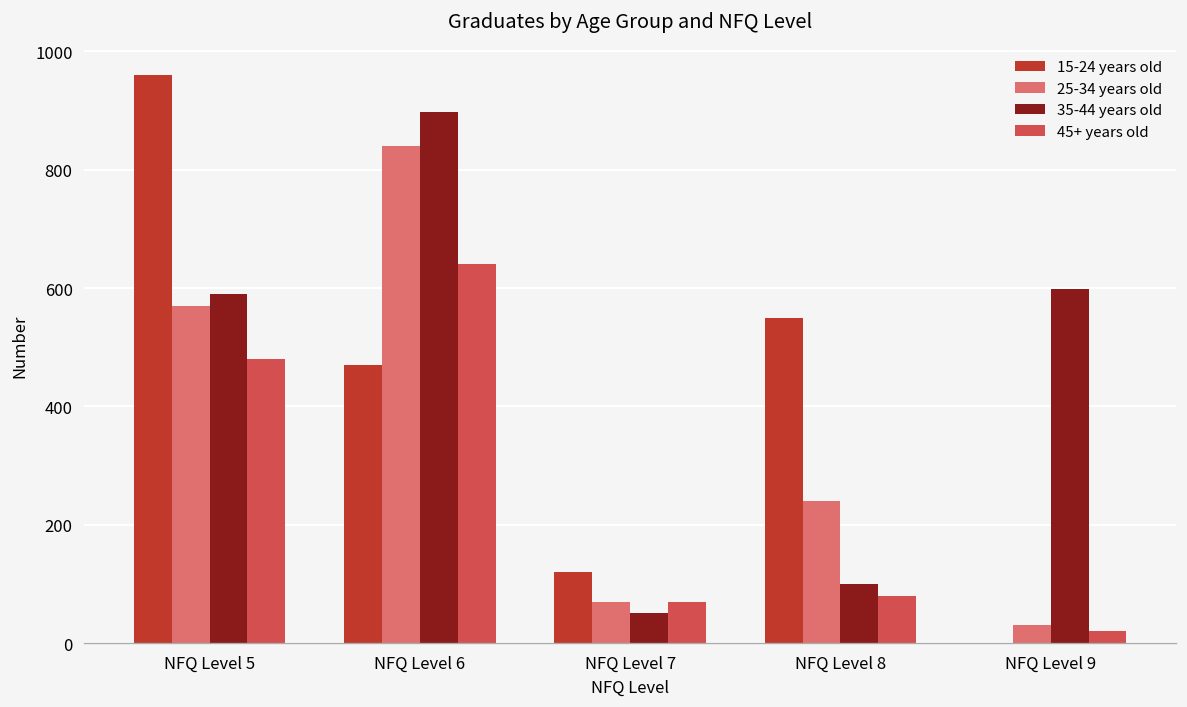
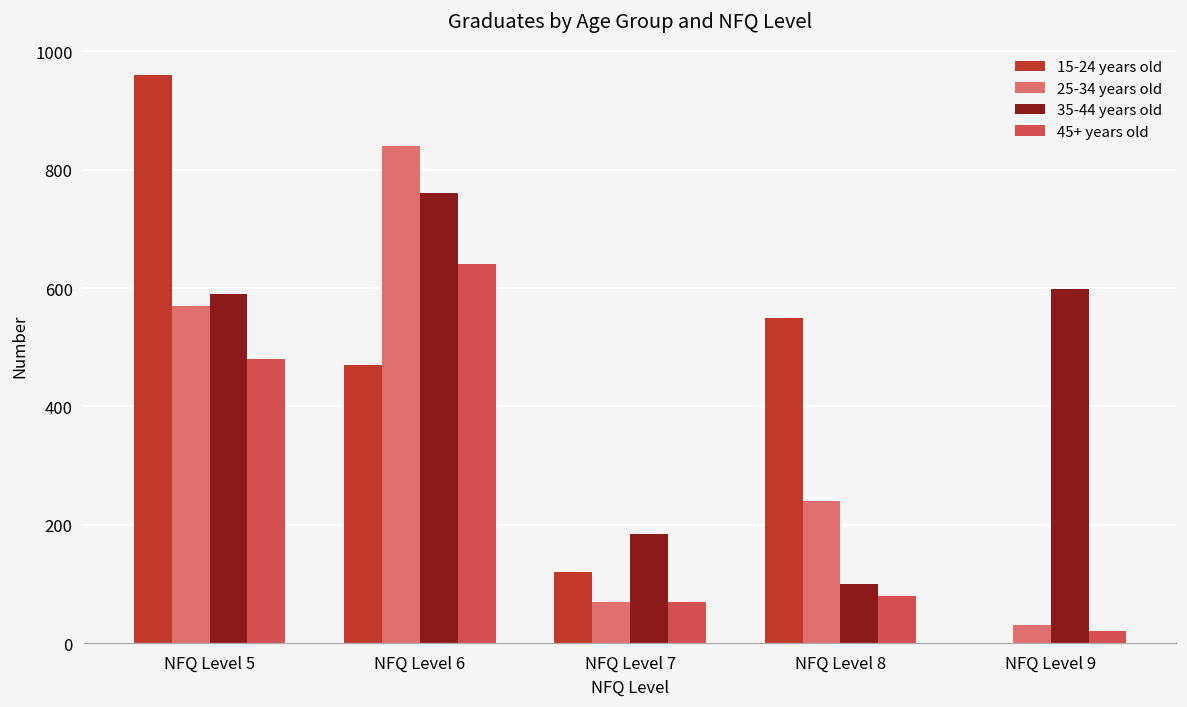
  {
    "35-44 years old": {
      "NFQ Level 5": 590,
-     "NFQ Level 6": 900,
-     "NFQ Level 7": 50,
+     "NFQ Level 6": 760,
+     "NFQ Level 7": 180,
      "NFQ Level 8": 100,
      "NFQ Level 9": 600
    }
  }
